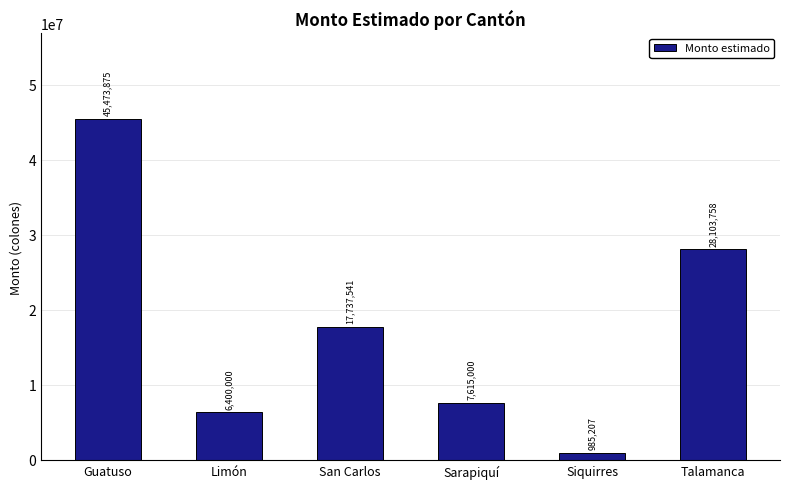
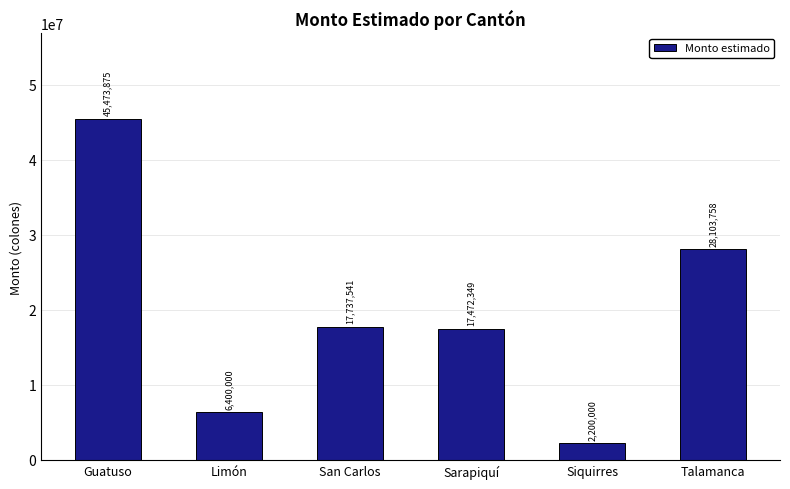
  {
    "Guatuso": "45,473,875",
    "Limón": "6,400,000",
    "San Carlos": "17,737,541",
-   "Sarapiquí": "7,615,000",
-   "Siquirres": "985,207",
+   "Sarapiquí": "17,472,349",
+   "Siquirres": "2,200,000",
    "Talamanca": "28,103,758"
  }
